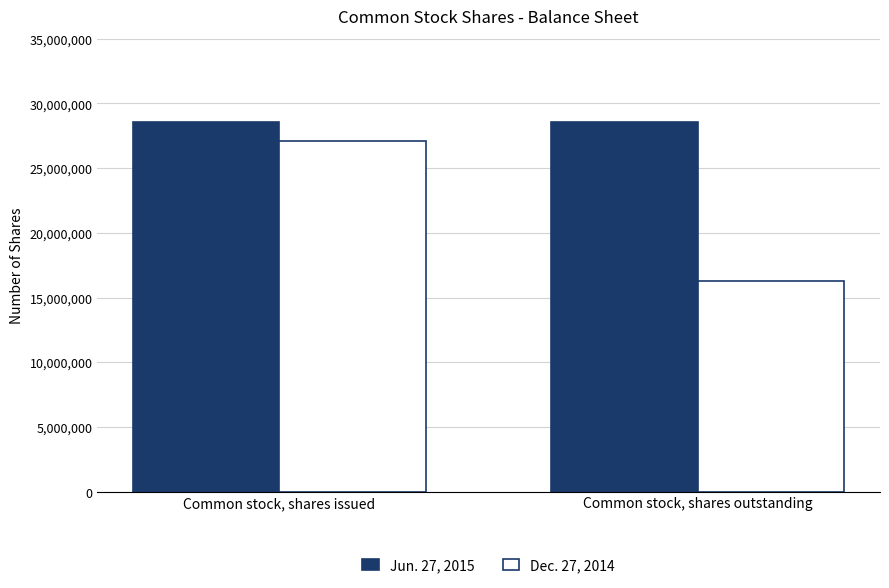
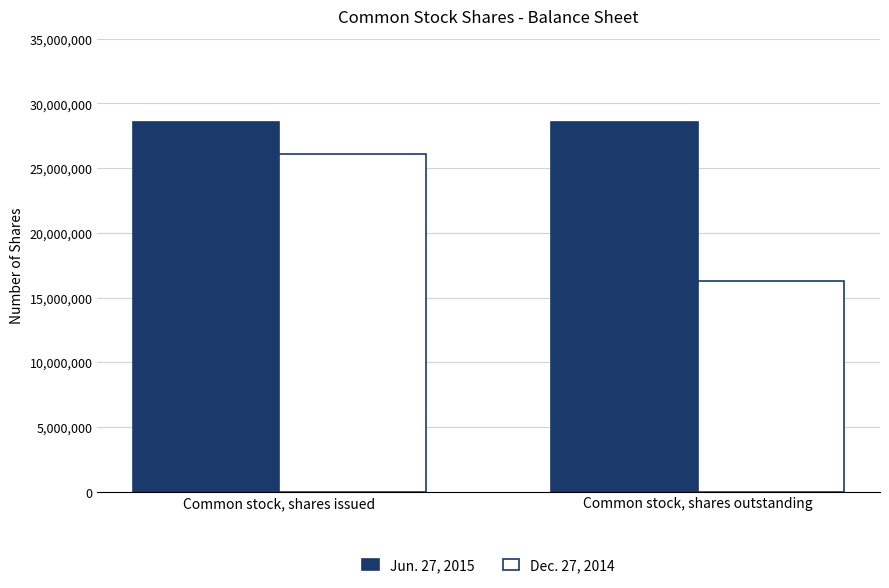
  {
    "Jun. 27, 2015": {
      "Common stock, shares issued": "28,600,000",
      "Common stock, shares outstanding": "28,600,000"
    },
    "Dec. 27, 2014": {
-     "Common stock, shares issued": "27,100,000",
+     "Common stock, shares issued": "26,100,000",
      "Common stock, shares outstanding": "16,300,000"
    }
  }
